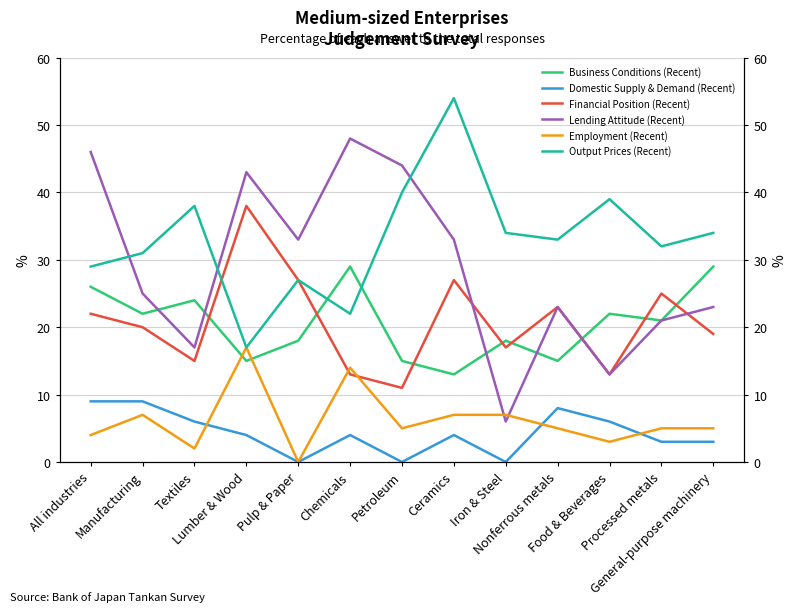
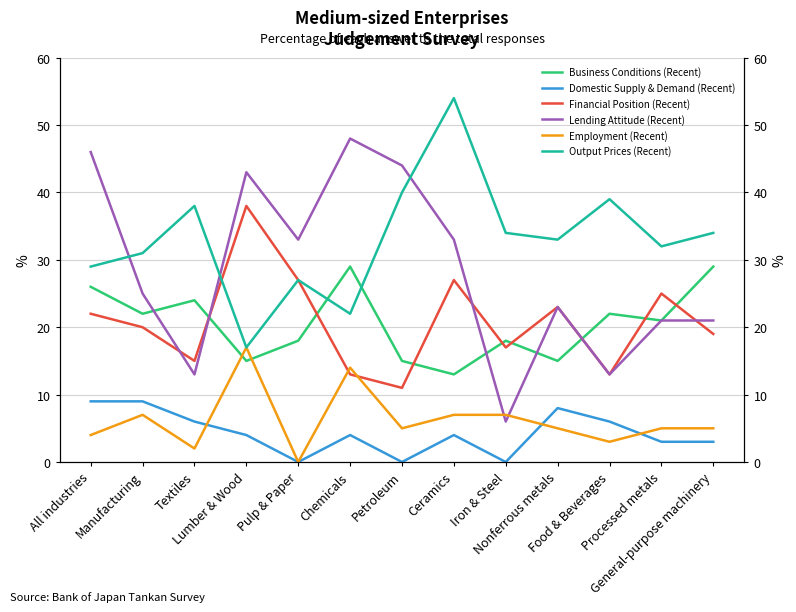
  {
    "Domestic Supply & Demand (Recent)": {
      "All industries": 9,
      "Manufacturing": 9,
      "Textiles": 6,
      "Lumber & Wood": 4,
      "Chemicals": 4,
      "Petroleum": 0,
      "Ceramics": 4,
      "Iron & Steel": 0,
      "Nonferrous metals": 8,
      "Food & Beverages": 6,
      "Processed metals": 3,
      "General-purpose machinery": 3
    },
    "Financial Position (Recent)": {
      "All industries": 22,
      "Manufacturing": 20,
      "Textiles": 15,
      "Lumber & Wood": 38,
      "Chemicals": 13,
      "Petroleum": 11,
      "Ceramics": 27,
      "Iron & Steel": 17,
      "Processed metals": 25,
      "General-purpose machinery": 19
    },
    "Lending Attitude (Recent)": {
      "All industries": 46,
      "Manufacturing": 25,
-     "Textiles": 17,
+     "Textiles": 13,
      "Lumber & Wood": 43,
      "Pulp & Paper": 33,
      "Chemicals": 48,
      "Petroleum": 44,
      "Ceramics": 33,
      "Iron & Steel": 6,
-     "General-purpose machinery": 23
+     "General-purpose machinery": 21
    },
    "Employment (Recent)": {
      "All industries": 4,
      "Manufacturing": 7,
      "Textiles": 2,
      "Chemicals": 14,
      "Petroleum": 5,
      "Ceramics": 7,
      "Iron & Steel": 7,
      "Nonferrous metals": 5,
      "Food & Beverages": 3,
      "Processed metals": 5,
      "General-purpose machinery": 5
    }
  }
